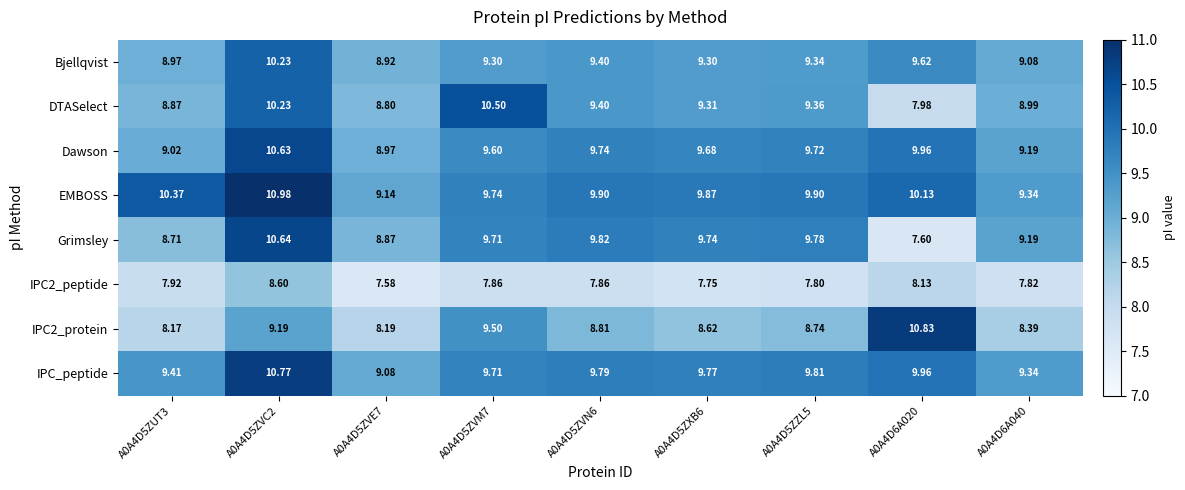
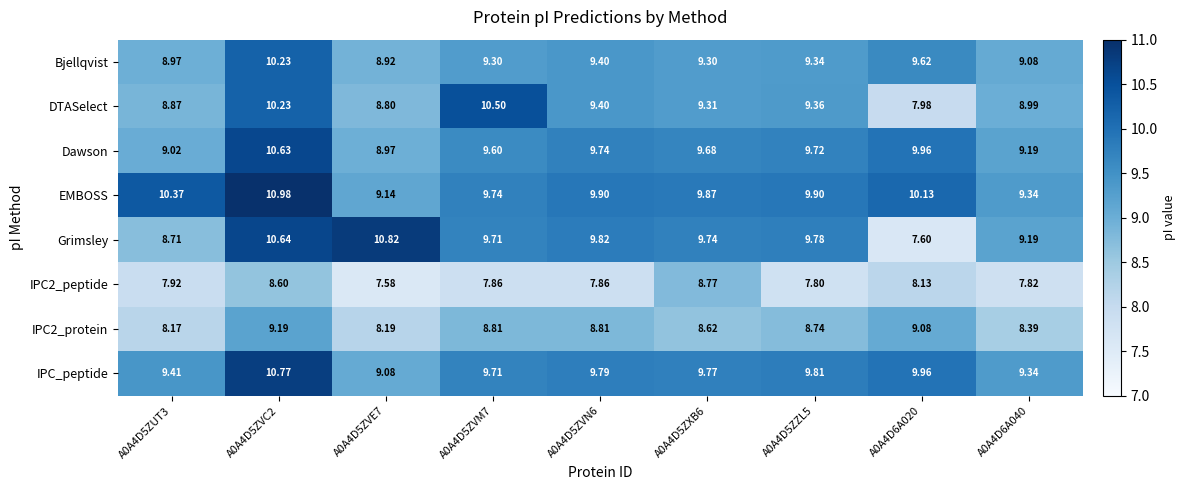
  {
    "Bjellqvist": {
      "A0A4D5ZUT3": 8.97,
      "A0A4D5ZVC2": 10.23,
      "A0A4D5ZVE7": 8.92,
      "A0A4D5ZVM7": 9.30,
      "A0A4D5ZVN6": 9.40,
      "A0A4D5ZXB6": 9.30,
      "A0A4D5ZZL5": 9.34,
      "A0A4D6A020": 9.62,
      "A0A4D6A040": 9.08
    },
    "DTASelect": {
      "A0A4D5ZUT3": 8.87,
      "A0A4D5ZVC2": 10.23,
      "A0A4D5ZVE7": 8.80,
      "A0A4D5ZVM7": 10.50,
      "A0A4D5ZVN6": 9.40,
      "A0A4D5ZXB6": 9.31,
      "A0A4D5ZZL5": 9.36,
      "A0A4D6A020": 7.98,
      "A0A4D6A040": 8.99
    },
    "Dawson": {
      "A0A4D5ZUT3": 9.02,
      "A0A4D5ZVC2": 10.63,
      "A0A4D5ZVE7": 8.97,
      "A0A4D5ZVM7": 9.60,
      "A0A4D5ZVN6": 9.74,
      "A0A4D5ZXB6": 9.68,
      "A0A4D5ZZL5": 9.72,
      "A0A4D6A020": 9.96,
      "A0A4D6A040": 9.19
    },
    "EMBOSS": {
      "A0A4D5ZUT3": 10.37,
      "A0A4D5ZVC2": 10.98,
      "A0A4D5ZVE7": 9.14,
      "A0A4D5ZVM7": 9.74,
      "A0A4D5ZVN6": 9.90,
      "A0A4D5ZXB6": 9.87,
      "A0A4D5ZZL5": 9.90,
      "A0A4D6A020": 10.13,
      "A0A4D6A040": 9.34
    },
    "Grimsley": {
      "A0A4D5ZUT3": 8.71,
      "A0A4D5ZVC2": 10.64,
-     "A0A4D5ZVE7": 8.87,
+     "A0A4D5ZVE7": 10.82,
      "A0A4D5ZVM7": 9.71,
      "A0A4D5ZVN6": 9.82,
      "A0A4D5ZXB6": 9.74,
      "A0A4D5ZZL5": 9.78,
      "A0A4D6A020": 7.60,
      "A0A4D6A040": 9.19
    },
    "IPC2_peptide": {
      "A0A4D5ZUT3": 7.92,
      "A0A4D5ZVC2": 8.60,
      "A0A4D5ZVE7": 7.58,
      "A0A4D5ZVM7": 7.86,
      "A0A4D5ZVN6": 7.86,
-     "A0A4D5ZXB6": 7.75,
+     "A0A4D5ZXB6": 8.77,
      "A0A4D5ZZL5": 7.80,
      "A0A4D6A020": 8.13,
      "A0A4D6A040": 7.82
    },
    "IPC2_protein": {
      "A0A4D5ZUT3": 8.17,
      "A0A4D5ZVC2": 9.19,
      "A0A4D5ZVE7": 8.19,
-     "A0A4D5ZVM7": 9.50,
+     "A0A4D5ZVM7": 8.81,
      "A0A4D5ZVN6": 8.81,
      "A0A4D5ZXB6": 8.62,
      "A0A4D5ZZL5": 8.74,
-     "A0A4D6A020": 10.83,
+     "A0A4D6A020": 9.08,
      "A0A4D6A040": 8.39
    },
    "IPC_peptide": {
      "A0A4D5ZUT3": 9.41,
      "A0A4D5ZVC2": 10.77,
      "A0A4D5ZVE7": 9.08,
      "A0A4D5ZVM7": 9.71,
      "A0A4D5ZVN6": 9.79,
      "A0A4D5ZXB6": 9.77,
      "A0A4D5ZZL5": 9.81,
      "A0A4D6A020": 9.96,
      "A0A4D6A040": 9.34
    }
  }
